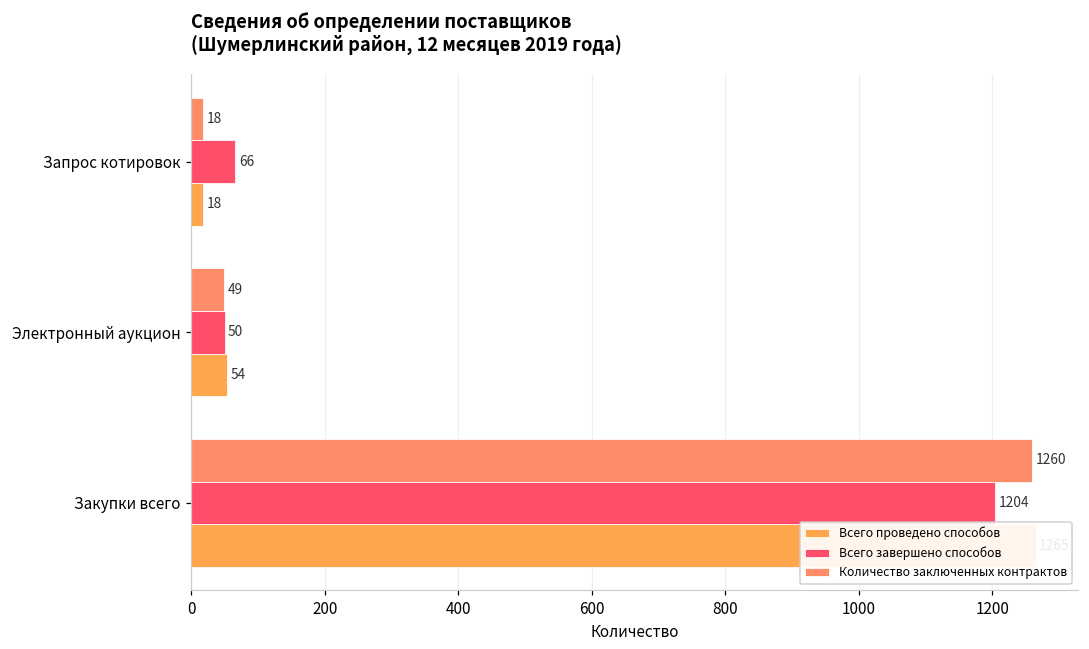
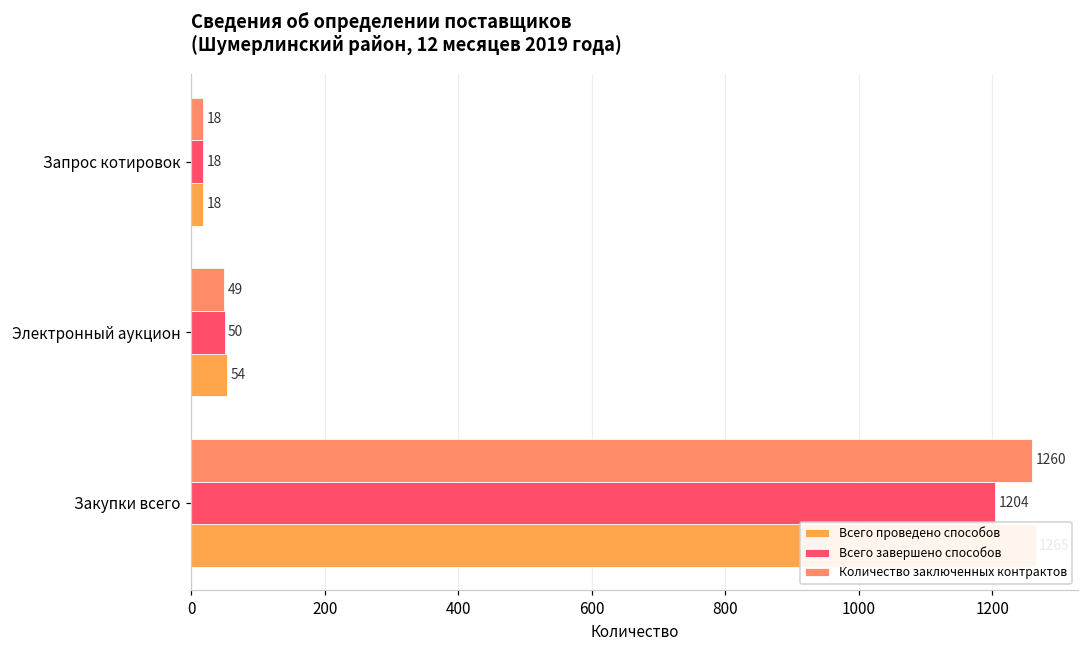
  {
    "Всего завершено способов": {
-     "Запрос котировок": 66,
+     "Запрос котировок": 18,
      "Электронный аукцион": 50,
      "Закупки всего": 1204
    }
  }
